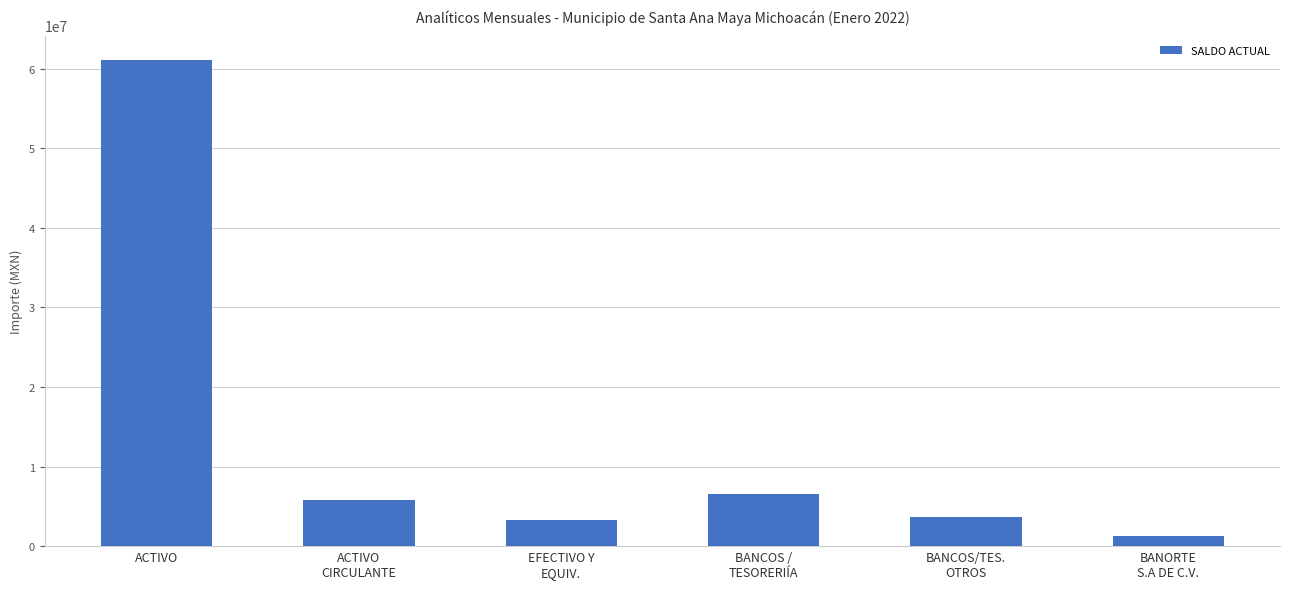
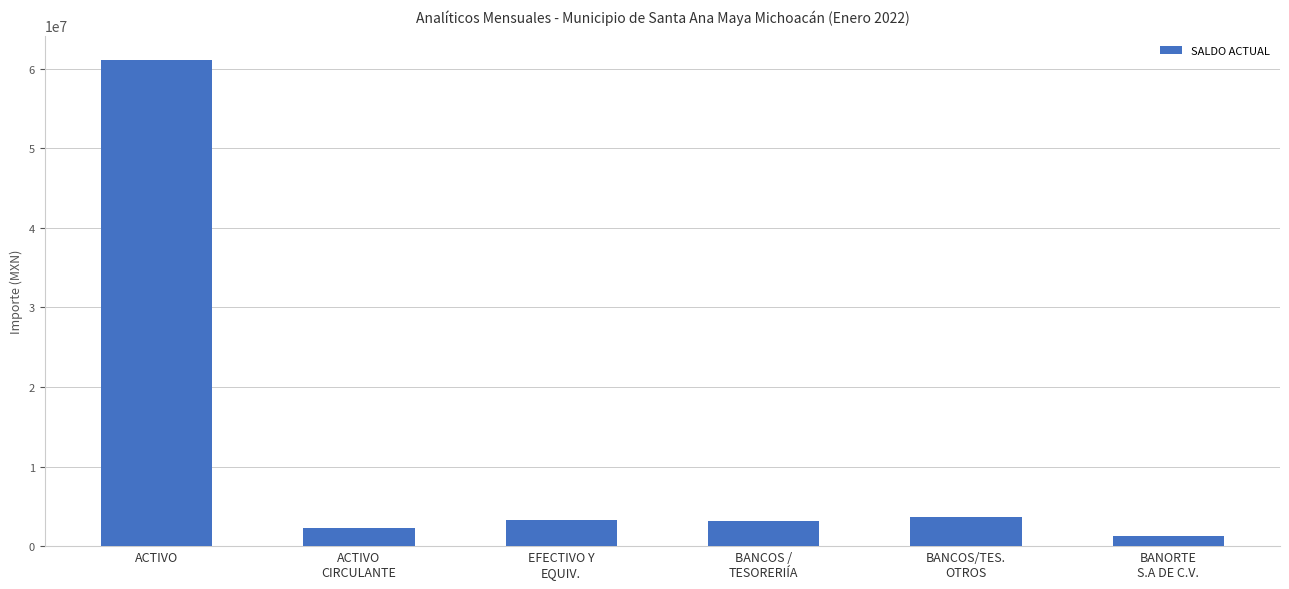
  {
    "ACTIVO": 61000000,
-   "ACTIVO CIRCULANTE": 6000000,
+   "ACTIVO CIRCULANTE": 2000000,
    "EFECTIVO Y EQUIV.": 3000000,
-   "BANCOS / TESORERIÍA": 7000000,
+   "BANCOS / TESORERIÍA": 3000000,
    "BANCOS/TES. OTROS": 4000000,
    "BANORTE S.A DE C.V.": 1000000
  }
